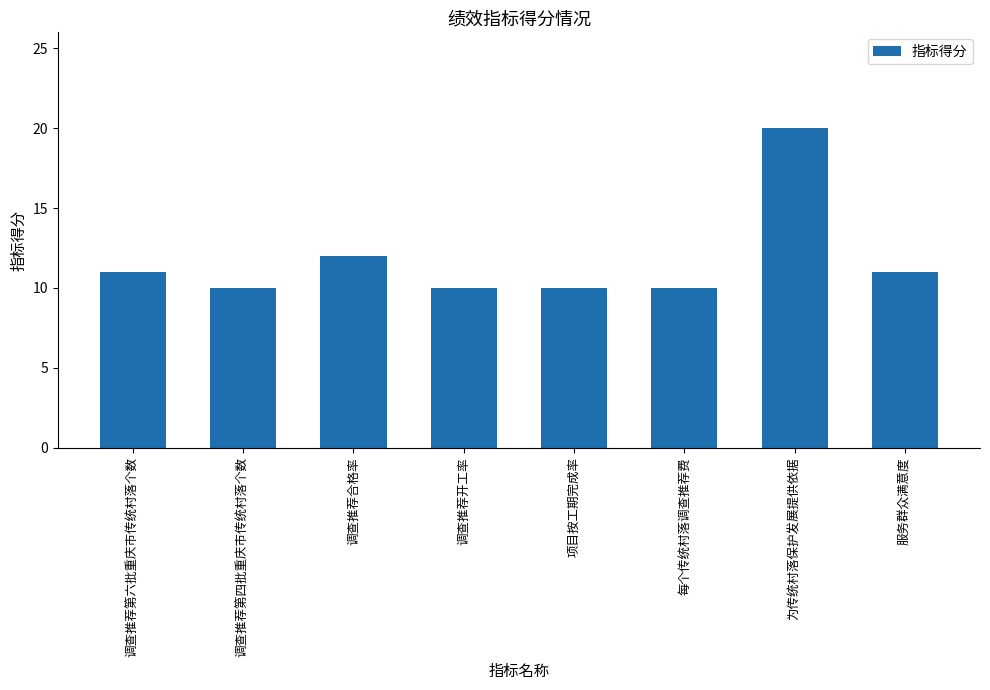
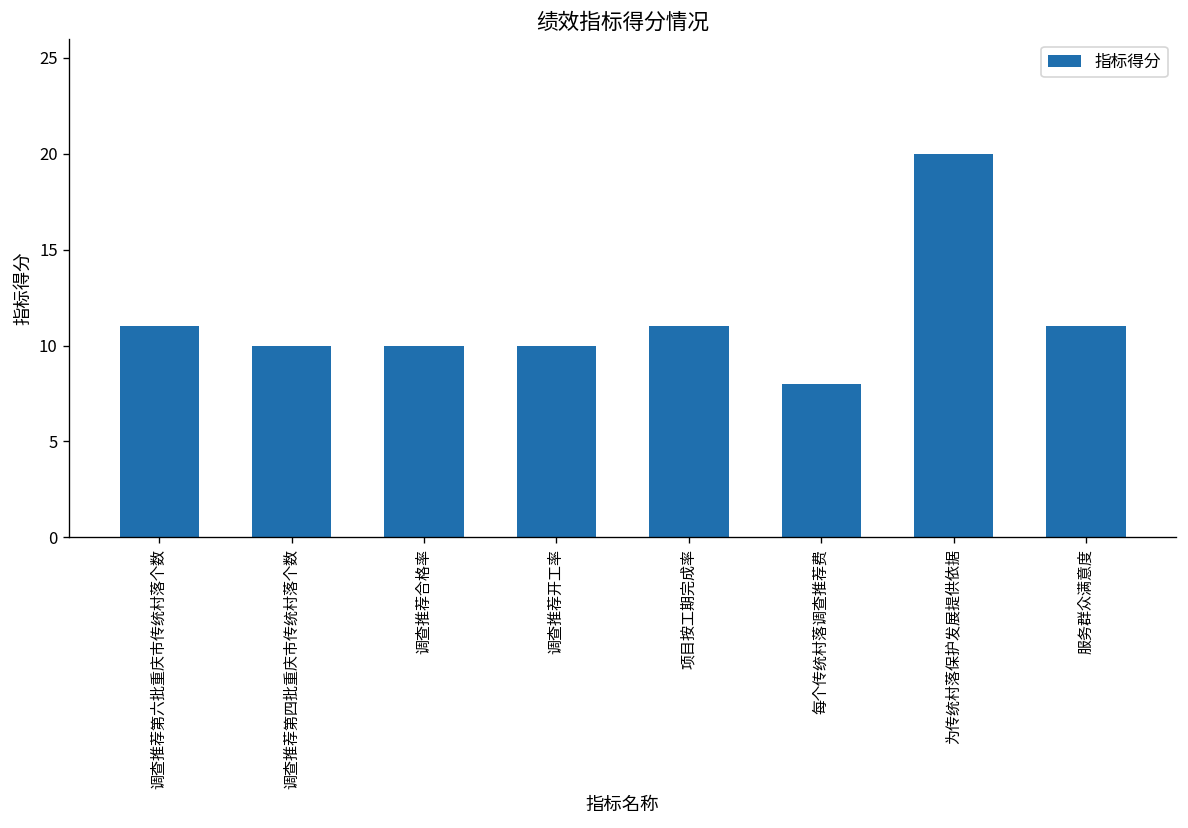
  {
    "调查推荐第六批重庆市传统村落个数": 11,
    "调查推荐第四批重庆市传统村落个数": 10,
-   "调查推荐合格率": 12,
+   "调查推荐合格率": 10,
    "调查推荐开工率": 10,
-   "项目按工期完成率": 10,
-   "每个传统村落调查推荐费": 10,
+   "项目按工期完成率": 11,
+   "每个传统村落调查推荐费": 8,
    "为传统村落保护发展提供依据": 20,
    "服务群众满意度": 11
  }
